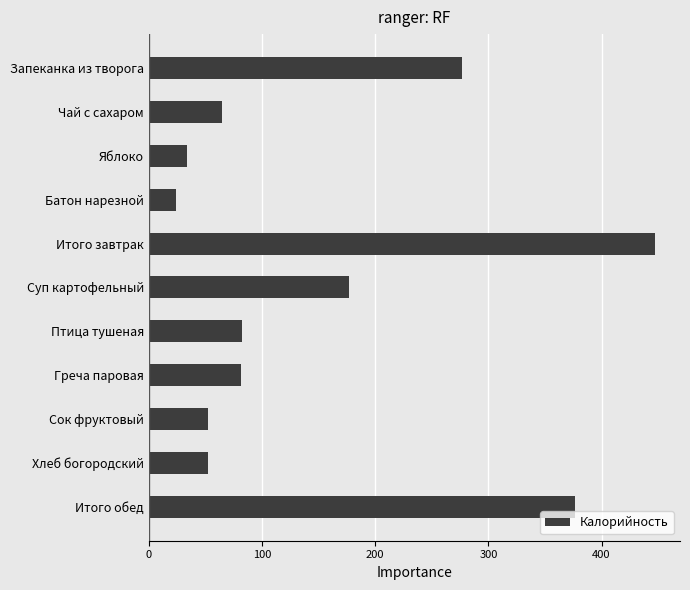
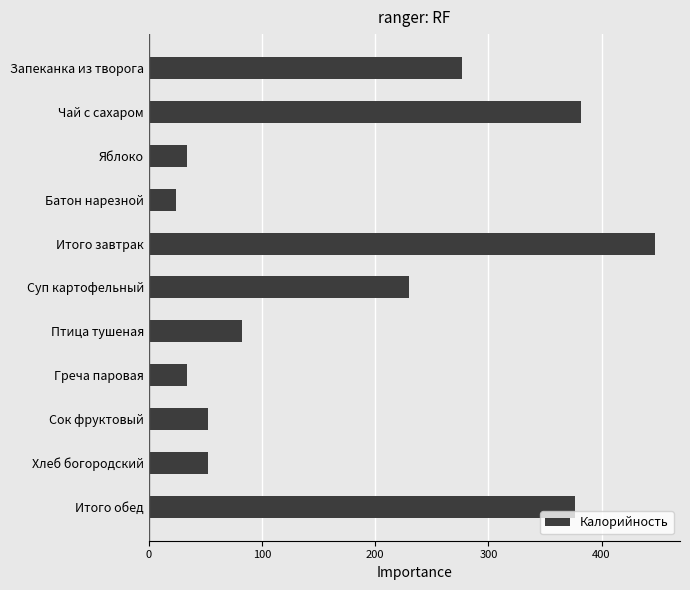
  {
    "Запеканка из творога": 277,
-   "Чай с сахаром": 65,
+   "Чай с сахаром": 382,
    "Яблоко": 34,
    "Батон нарезной": 24,
    "Итого завтрак": 447,
-   "Суп картофельный": 177,
+   "Суп картофельный": 230,
    "Птица тушеная": 82,
-   "Греча паровая": 81,
+   "Греча паровая": 34,
    "Сок фруктовый": 52,
    "Хлеб богородский": 52,
    "Итого обед": 377
  }
